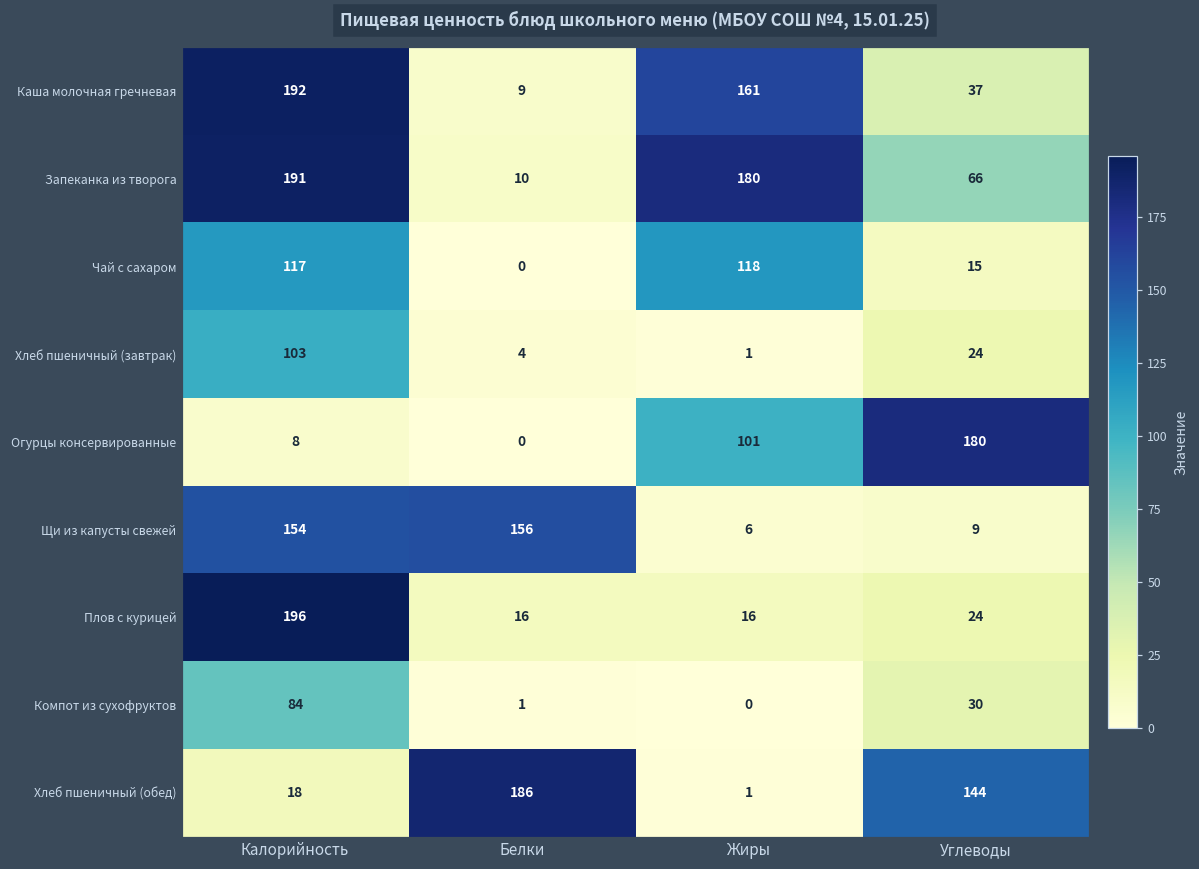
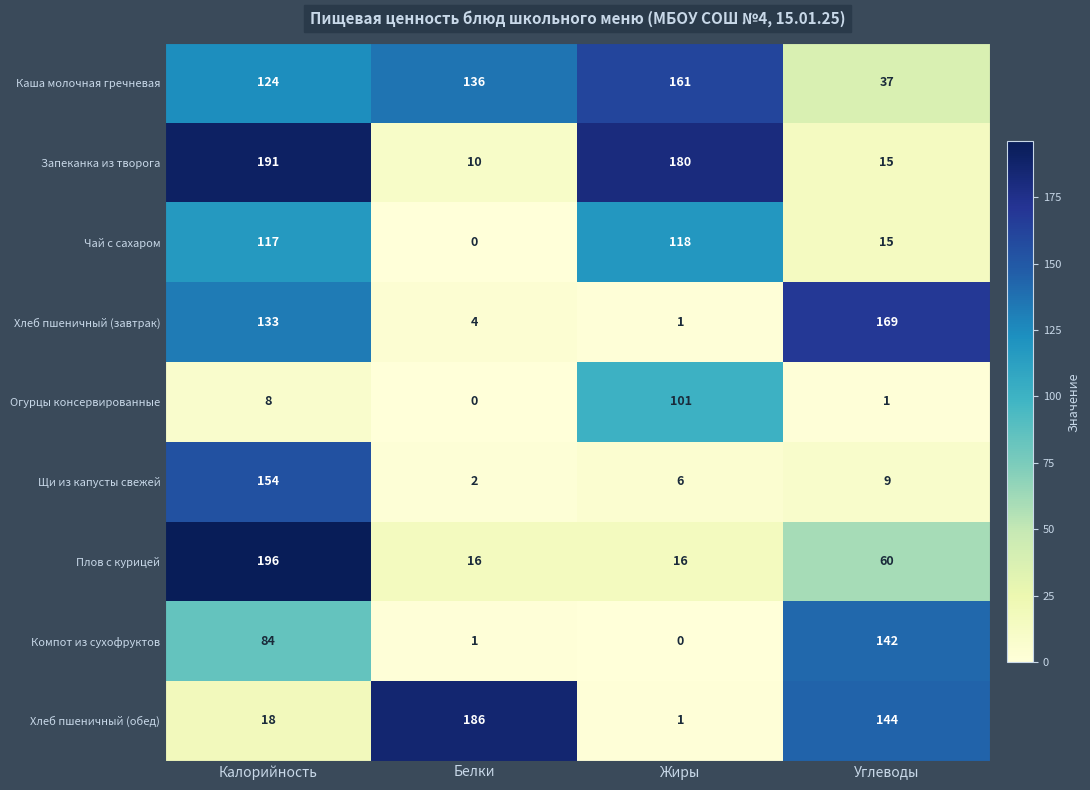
  {
    "Каша молочная гречневая": {
-     "Калорийность": 192,
-     "Белки": 9,
+     "Калорийность": 124,
+     "Белки": 136,
      "Жиры": 161,
      "Углеводы": 37
    },
    "Запеканка из творога": {
      "Калорийность": 191,
      "Белки": 10,
      "Жиры": 180,
-     "Углеводы": 66
+     "Углеводы": 15
    },
    "Чай с сахаром": {
      "Калорийность": 117,
      "Белки": 0,
      "Жиры": 118,
      "Углеводы": 15
    },
    "Хлеб пшеничный (завтрак)": {
-     "Калорийность": 103,
+     "Калорийность": 133,
      "Белки": 4,
      "Жиры": 1,
-     "Углеводы": 24
+     "Углеводы": 169
    },
    "Огурцы консервированные": {
      "Калорийность": 8,
      "Белки": 0,
      "Жиры": 101,
-     "Углеводы": 180
+     "Углеводы": 1
    },
    "Щи из капусты свежей": {
      "Калорийность": 154,
-     "Белки": 156,
+     "Белки": 2,
      "Жиры": 6,
      "Углеводы": 9
    },
    "Плов с курицей": {
      "Калорийность": 196,
      "Белки": 16,
      "Жиры": 16,
-     "Углеводы": 24
+     "Углеводы": 60
    },
    "Компот из сухофруктов": {
      "Калорийность": 84,
      "Белки": 1,
      "Жиры": 0,
-     "Углеводы": 30
+     "Углеводы": 142
    },
    "Хлеб пшеничный (обед)": {
      "Калорийность": 18,
      "Белки": 186,
      "Жиры": 1,
      "Углеводы": 144
    }
  }
